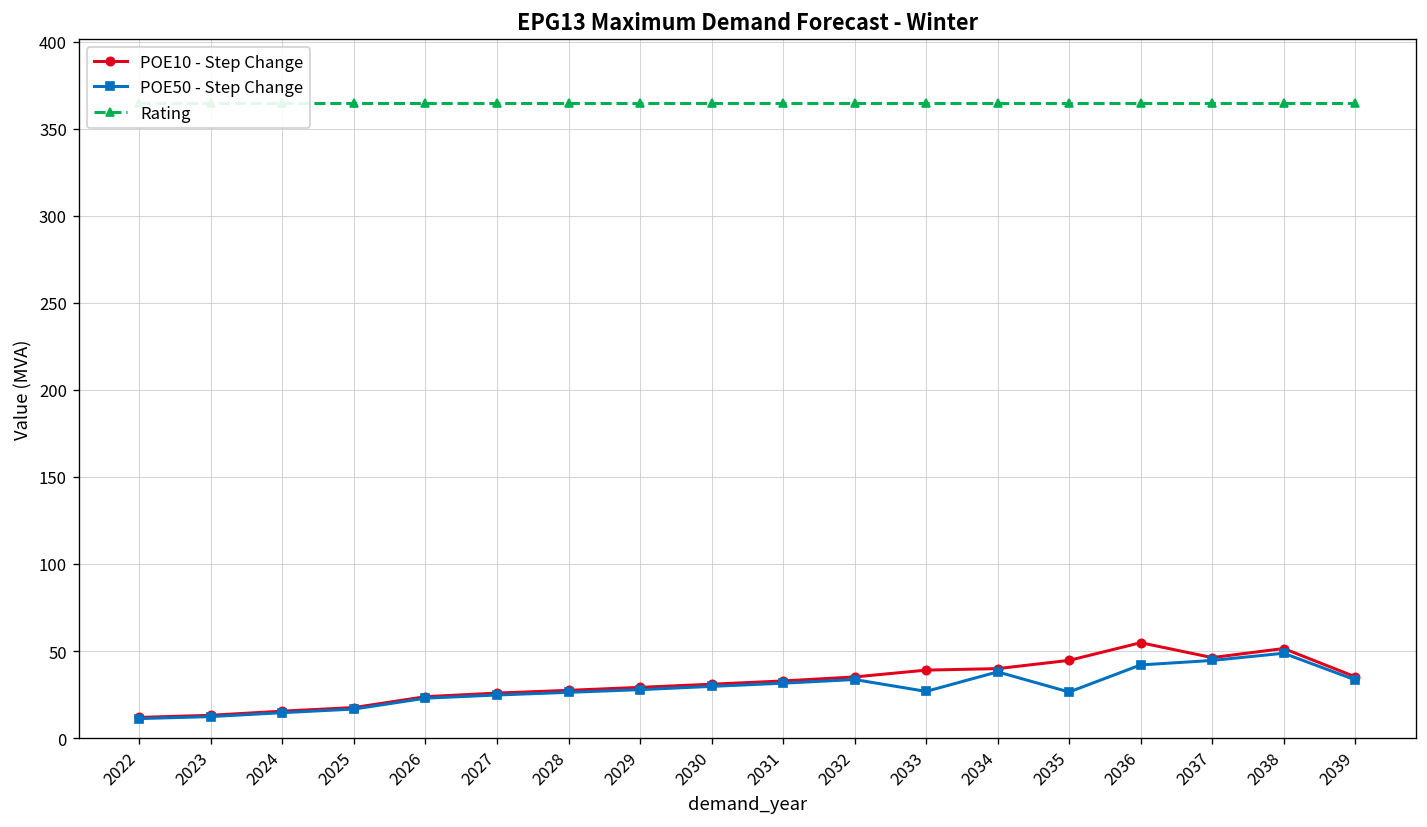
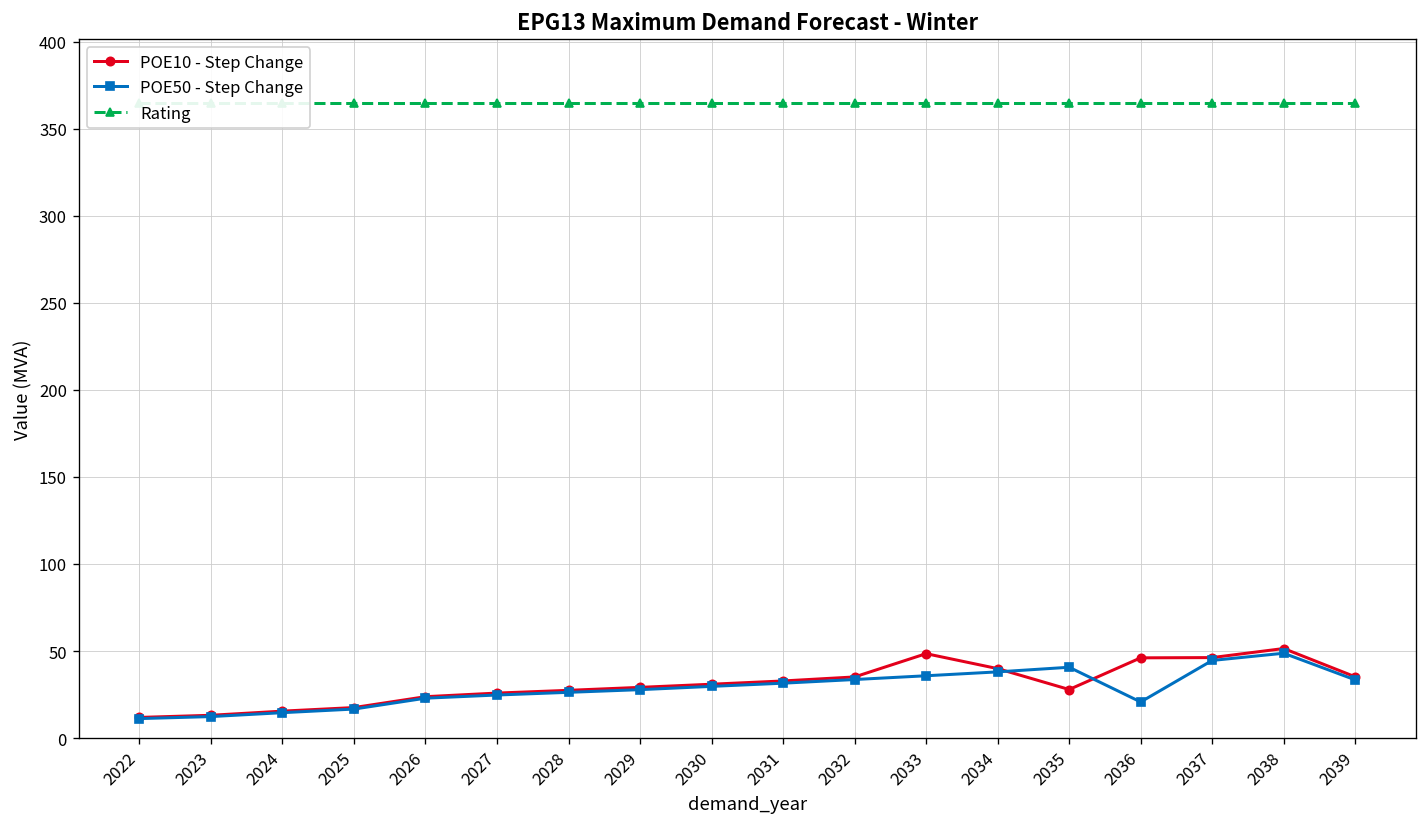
  {
    "POE10 - Step Change": {
-     "2033": 39,
+     "2033": 48,
      "2034": 40,
-     "2035": 45,
-     "2036": 55,
+     "2035": 28,
+     "2036": 46,
      "2038": 51,
      "2039": 35
    },
    "POE50 - Step Change": {
-     "2033": 27,
+     "2033": 36,
      "2034": 38,
-     "2035": 26,
-     "2036": 42,
+     "2035": 41,
+     "2036": 21,
      "2038": 49,
      "2039": 33
    },
    "Rating": {
      "2025": 365,
      "2026": 365,
      "2027": 365,
      "2028": 365,
      "2029": 365,
      "2030": 365,
      "2031": 365,
      "2032": 365,
      "2033": 365,
      "2034": 365,
      "2035": 365,
      "2036": 365,
      "2037": 365,
      "2038": 365,
      "2039": 365
    }
  }
